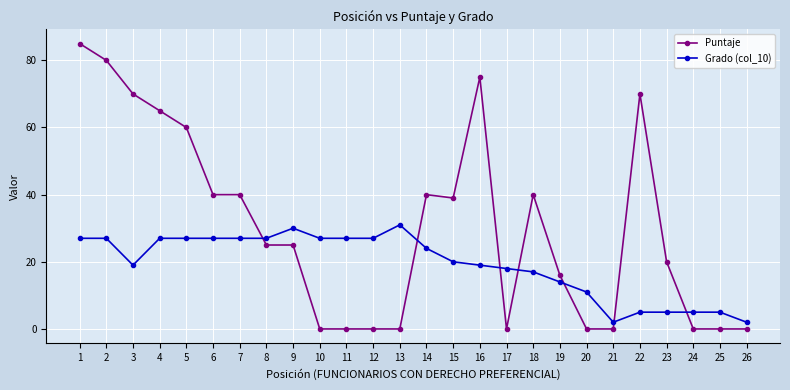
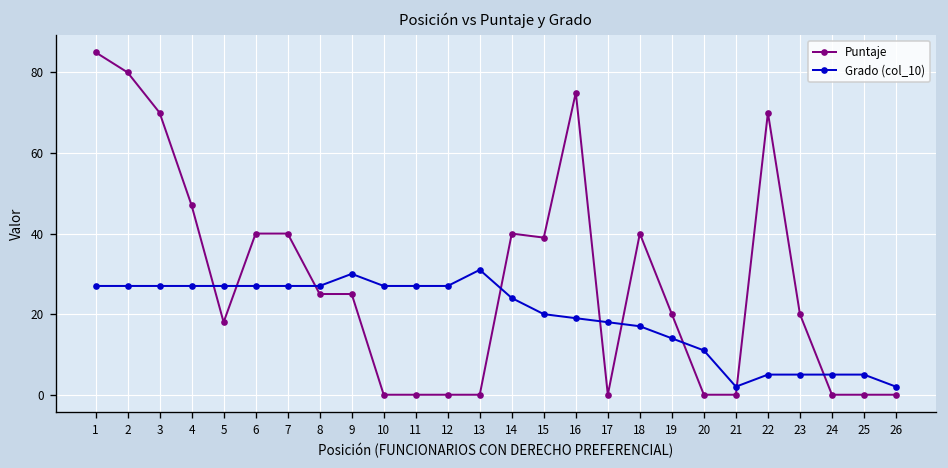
  {
    "Puntaje": {
      "1": 85,
      "2": 80,
      "3": 70,
-     "4": 65,
-     "5": 60,
+     "4": 47,
+     "5": 18,
      "6": 40,
      "7": 40,
      "8": 25,
      "9": 25,
      "10": 0,
      "11": 0,
      "12": 0,
      "13": 0,
      "14": 40,
      "15": 39,
      "16": 75,
      "17": 0,
      "18": 40,
-     "19": 16,
+     "19": 20,
      "20": 0,
      "21": 0,
      "22": 70,
      "23": 20,
      "24": 0,
      "25": 0,
      "26": 0
    },
    "Grado (col_10)": {
      "1": 27,
      "2": 27,
-     "3": 19,
+     "3": 27,
      "4": 27,
      "5": 27,
      "6": 27,
      "7": 27,
      "8": 27,
      "9": 30,
      "10": 27,
      "11": 27,
      "12": 27,
      "13": 31,
      "14": 24,
      "15": 20,
      "16": 19,
      "17": 18,
      "18": 17,
      "19": 14,
      "20": 11,
      "21": 2,
      "22": 5,
      "23": 5,
      "24": 5,
      "25": 5,
      "26": 2
    }
  }
